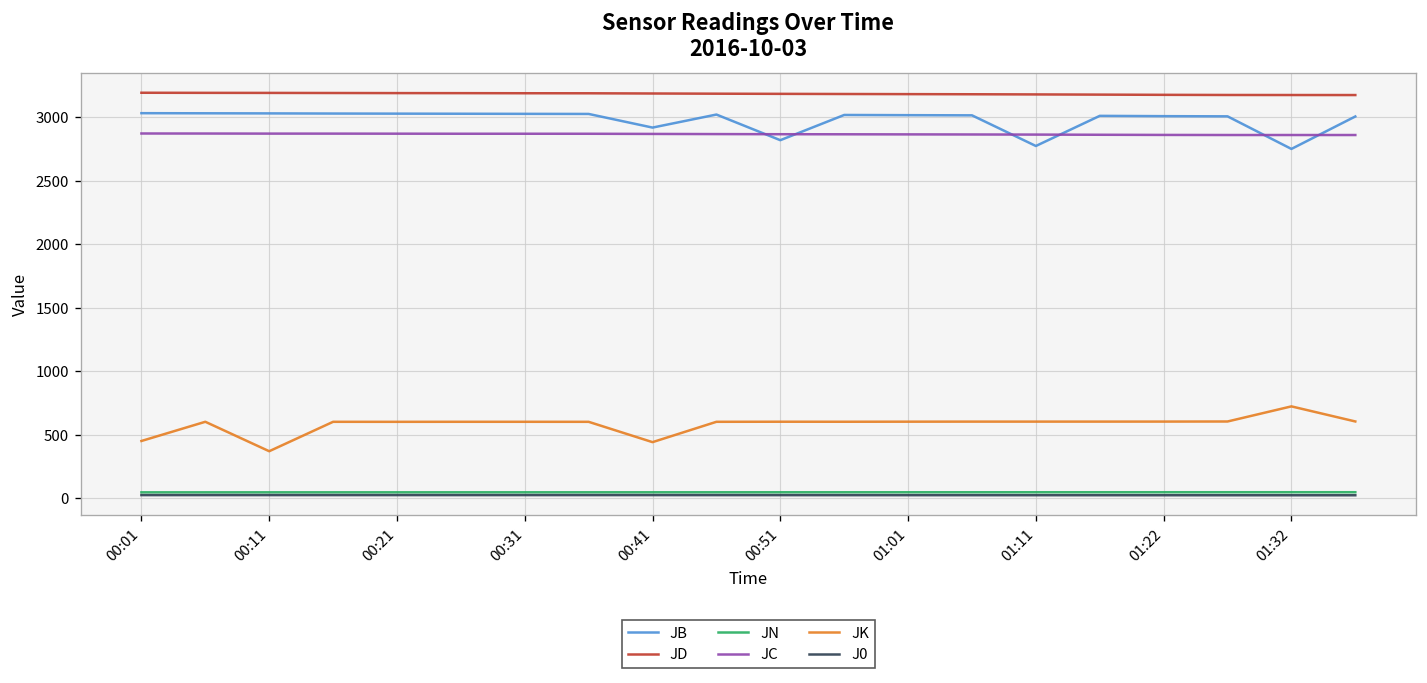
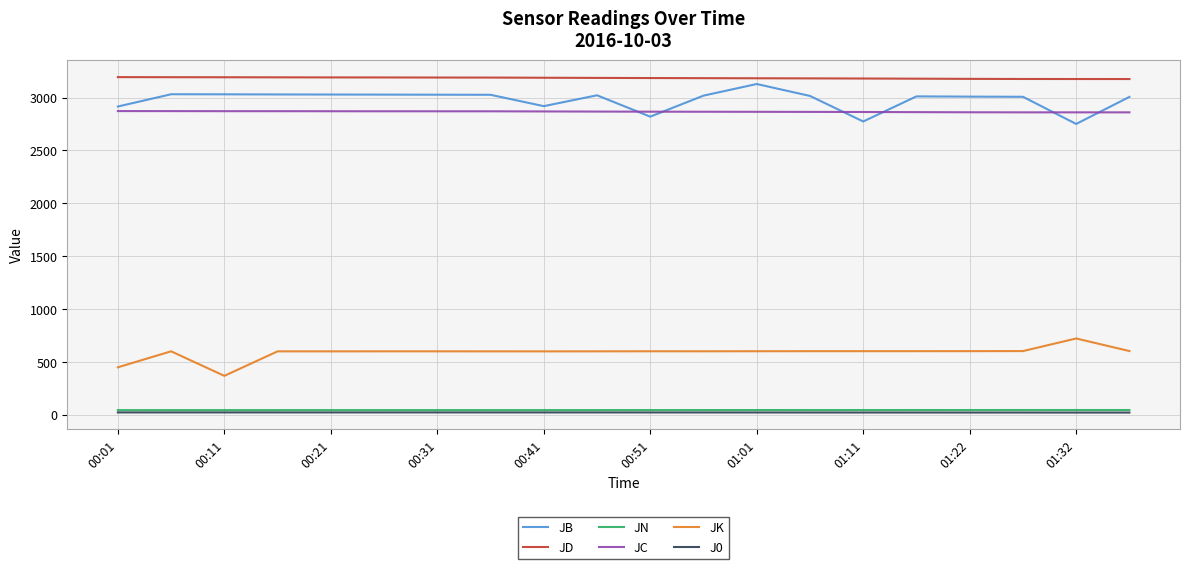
  {
    "JB": {
-     "00:01": 3030,
+     "00:01": 2920,
      "00:11": 3030,
      "00:21": 3030,
      "00:31": 3030,
      "00:41": 2920,
      "00:51": 2820,
-     "01:01": 3020,
+     "01:01": 3130,
      "01:11": 2770,
      "01:22": 3010,
      "01:32": 2750
    },
    "JD": {
      "00:01": 3190,
      "00:11": 3190,
      "00:21": 3190,
      "00:31": 3190,
      "00:41": 3190,
      "00:51": 3180,
      "01:01": 3180,
      "01:11": 3180,
      "01:22": 3180,
      "01:32": 3170
    },
    "JC": {
      "00:01": 2870,
      "00:11": 2870,
      "00:21": 2870,
      "00:31": 2870,
      "00:41": 2870,
      "00:51": 2870,
      "01:01": 2870,
      "01:11": 2860,
      "01:22": 2860,
      "01:32": 2860
    },
    "JK": {
      "00:01": 450,
      "00:11": 370,
      "00:21": 600,
      "00:31": 600,
-     "00:41": 440,
+     "00:41": 600,
      "00:51": 600,
      "01:01": 600,
      "01:11": 600,
      "01:22": 600,
      "01:32": 720
    }
  }
